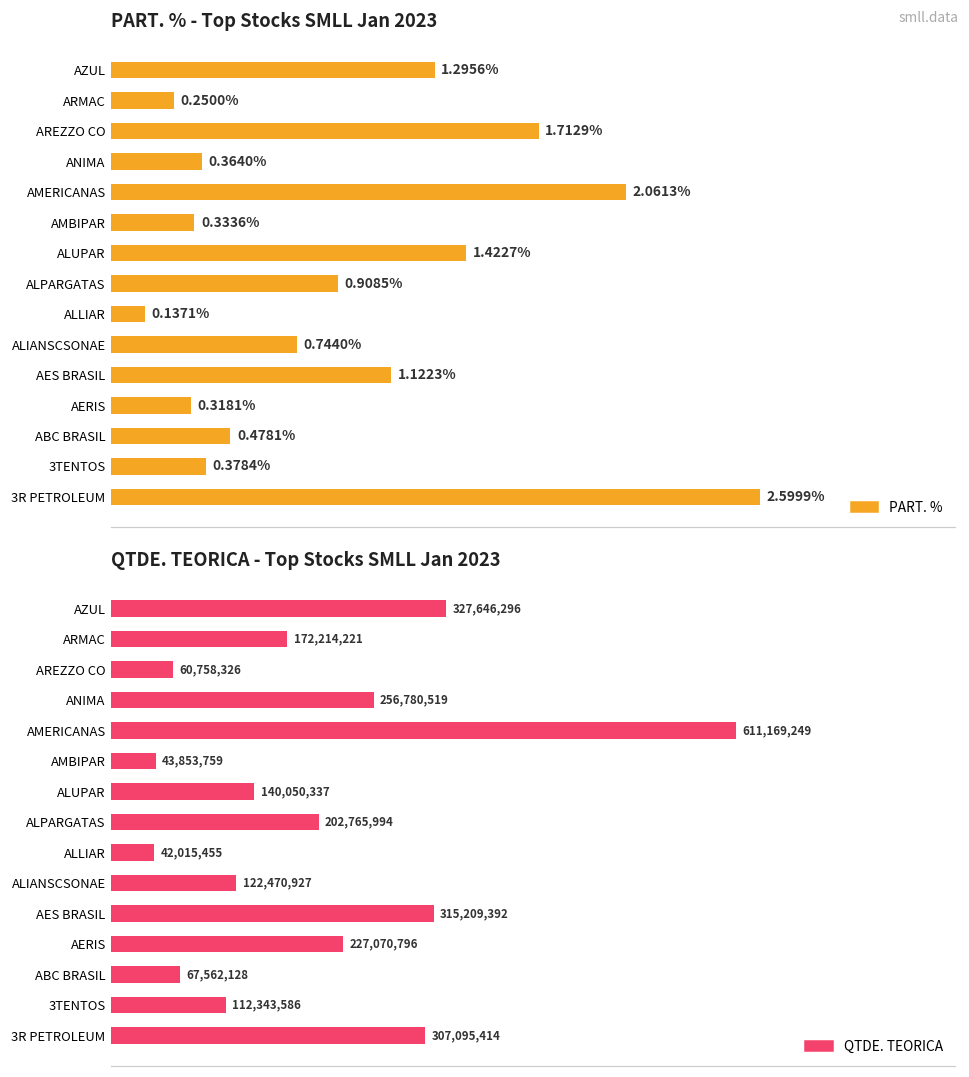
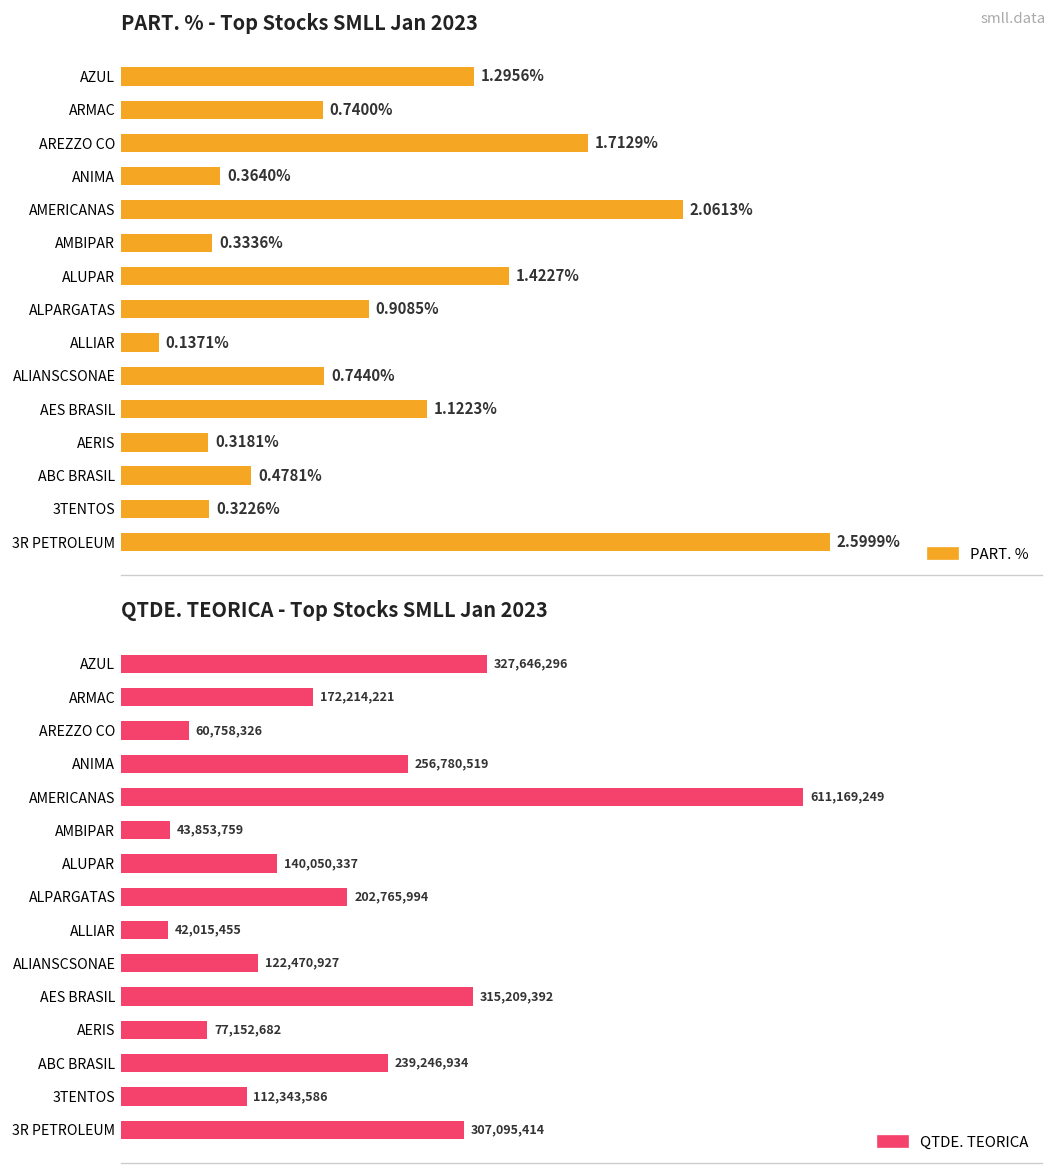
  {
    "PART. % - Top Stocks SMLL Jan 2023": {
      "AZUL": "1.2956%",
-     "ARMAC": "0.2500%",
+     "ARMAC": "0.7400%",
      "AREZZO CO": "1.7129%",
      "ANIMA": "0.3640%",
      "AMERICANAS": "2.0613%",
      "AMBIPAR": "0.3336%",
      "ALUPAR": "1.4227%",
      "ALPARGATAS": "0.9085%",
      "ALLIAR": "0.1371%",
      "ALIANSCSONAE": "0.7440%",
      "AES BRASIL": "1.1223%",
      "AERIS": "0.3181%",
      "ABC BRASIL": "0.4781%",
-     "3TENTOS": "0.3784%",
+     "3TENTOS": "0.3226%",
      "3R PETROLEUM": "2.5999%"
    },
    "QTDE. TEORICA - Top Stocks SMLL Jan 2023": {
      "AZUL": "327,646,296",
      "ARMAC": "172,214,221",
      "AREZZO CO": "60,758,326",
      "ANIMA": "256,780,519",
      "AMERICANAS": "611,169,249",
      "AMBIPAR": "43,853,759",
      "ALUPAR": "140,050,337",
      "ALPARGATAS": "202,765,994",
      "ALLIAR": "42,015,455",
      "ALIANSCSONAE": "122,470,927",
      "AES BRASIL": "315,209,392",
-     "AERIS": "227,070,796",
-     "ABC BRASIL": "67,562,128",
+     "AERIS": "77,152,682",
+     "ABC BRASIL": "239,246,934",
      "3TENTOS": "112,343,586",
      "3R PETROLEUM": "307,095,414"
    }
  }
